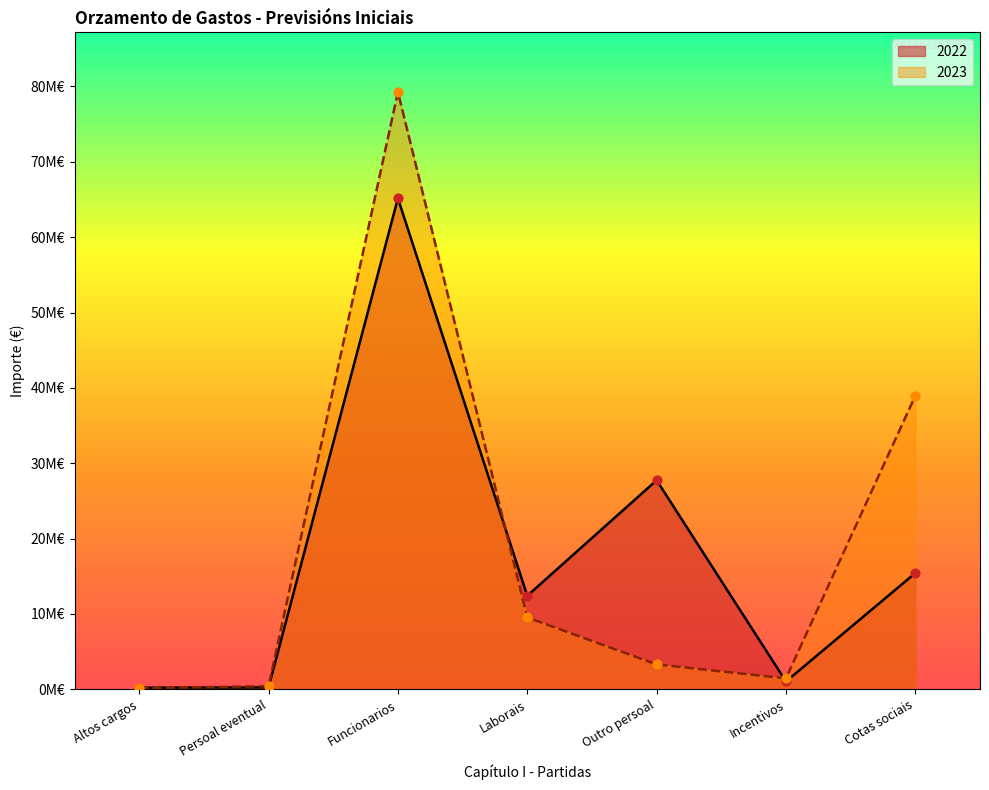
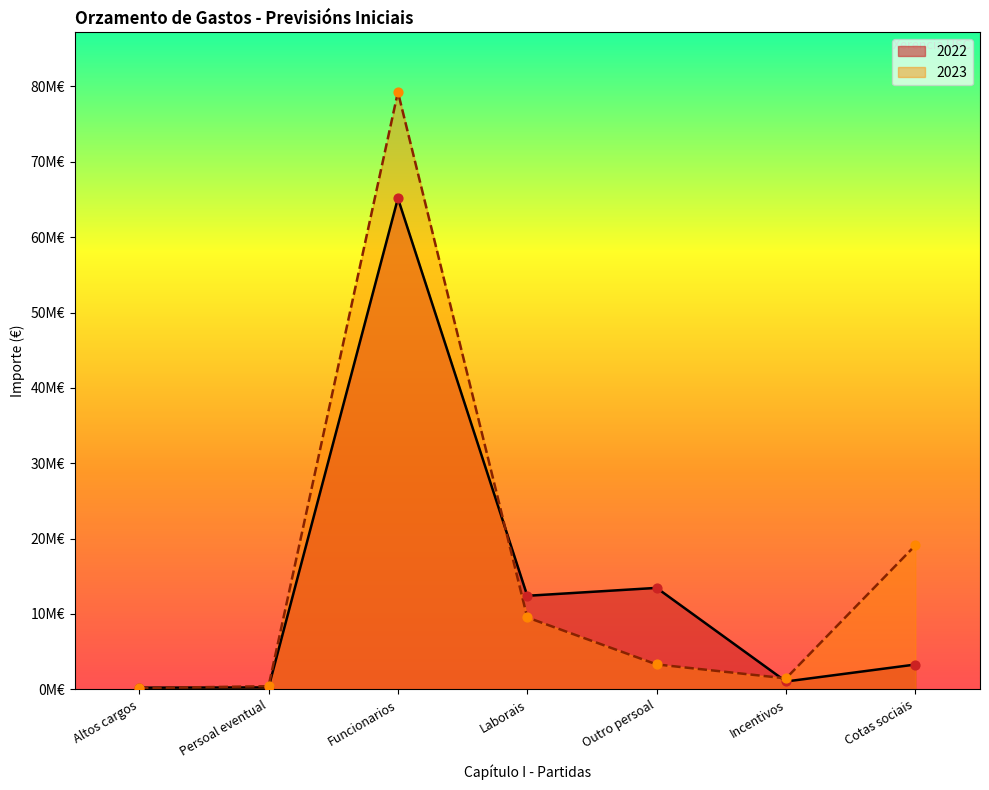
  {
    "2022": {
      "Funcionarios": "65M€",
      "Laborais": "12M€",
-     "Outro persoal": "28M€",
+     "Outro persoal": "13M€",
      "Incentivos": "1M€",
-     "Cotas sociais": "15M€"
+     "Cotas sociais": "3M€"
    },
    "2023": {
      "Funcionarios": "79M€",
      "Laborais": "10M€",
      "Outro persoal": "3M€",
      "Incentivos": "1M€",
-     "Cotas sociais": "39M€"
+     "Cotas sociais": "19M€"
    }
  }
